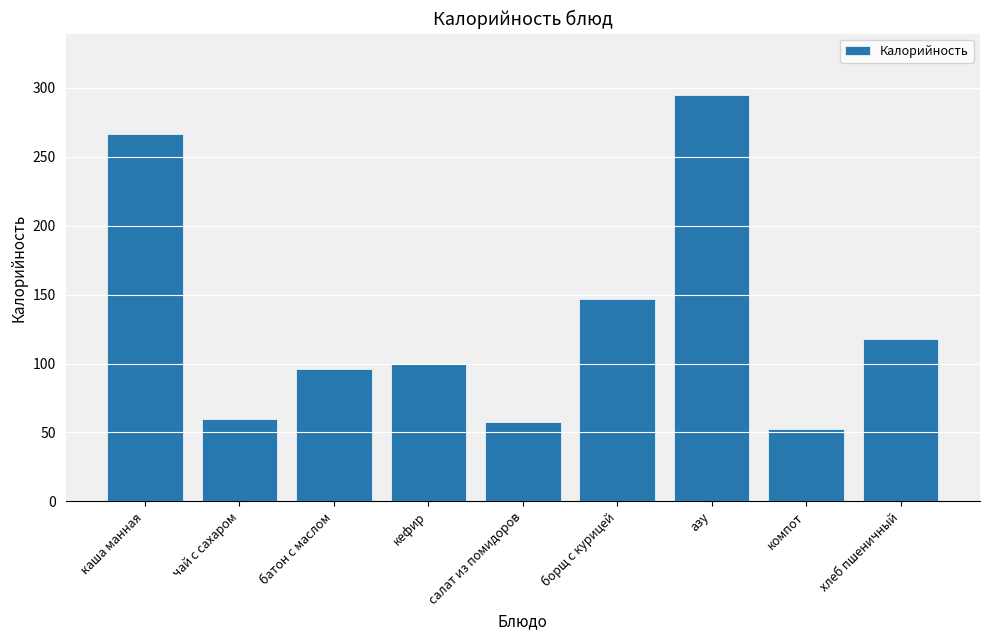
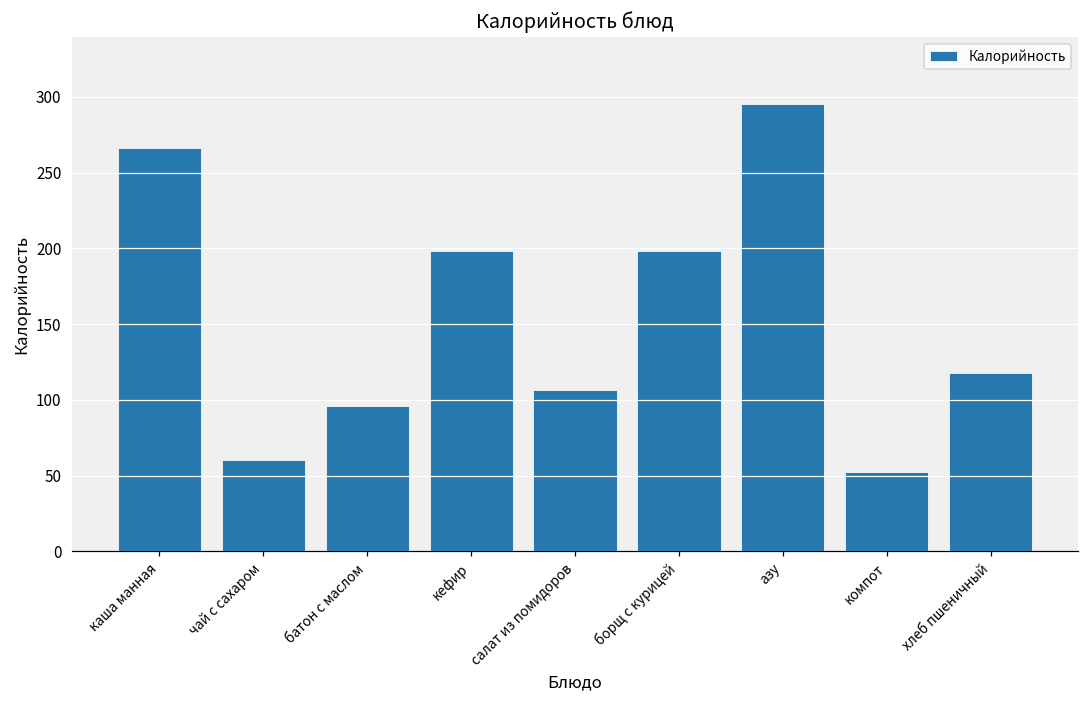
  {
    "каша манная": 267,
    "чай с сахаром": 60,
    "батон с маслом": 96,
-   "кефир": 100,
-   "салат из помидоров": 58,
-   "борщ с курицей": 147,
+   "кефир": 198,
+   "салат из помидоров": 107,
+   "борщ с курицей": 198,
    "азу": 295,
    "компот": 53,
    "хлеб пшеничный": 118
  }
